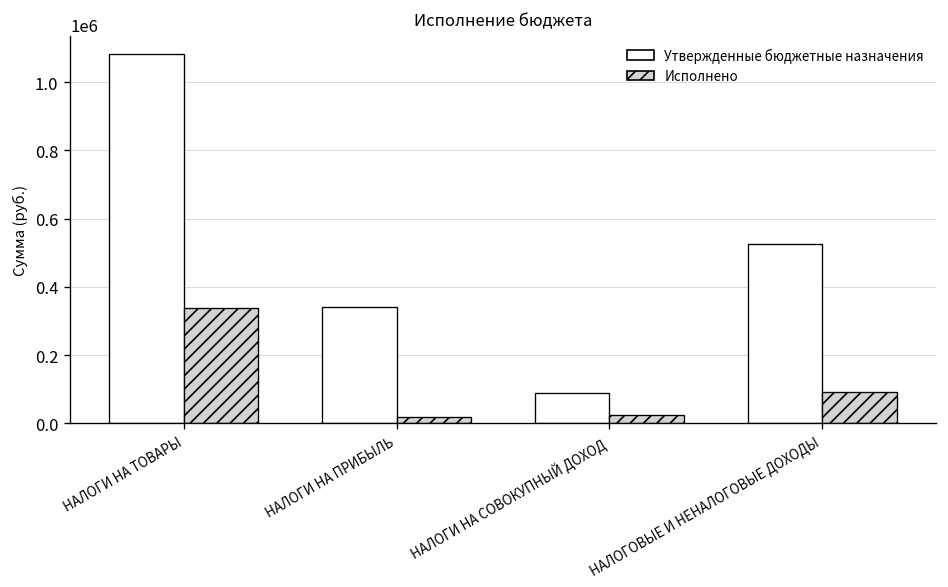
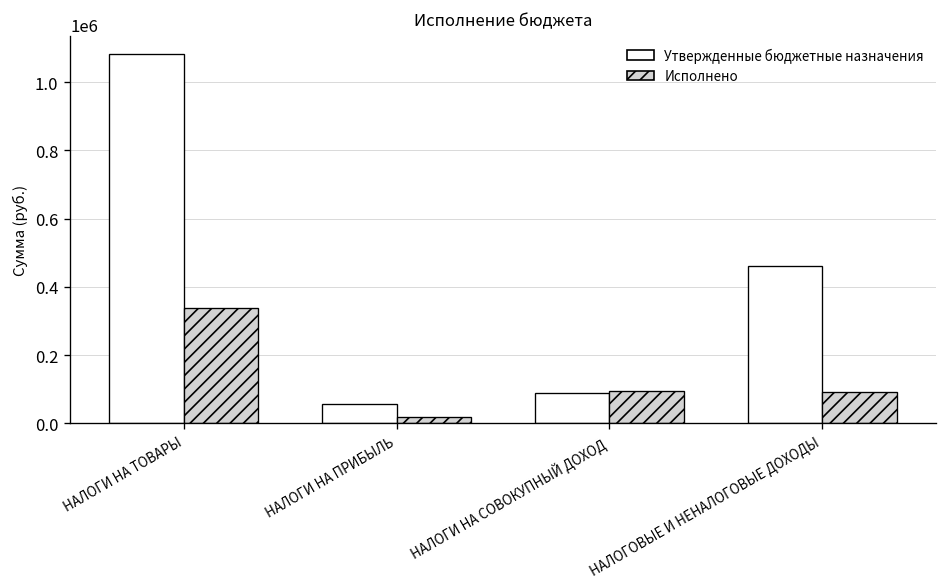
  {
    "Утвержденные бюджетные назначения": {
      "НАЛОГИ НА ТОВАРЫ": 1080000,
-     "НАЛОГИ НА ПРИБЫЛЬ": 340000,
+     "НАЛОГИ НА ПРИБЫЛЬ": 60000,
      "НАЛОГИ НА СОВОКУПНЫЙ ДОХОД": 90000,
-     "НАЛОГОВЫЕ И НЕНАЛОГОВЫЕ ДОХОДЫ": 530000
+     "НАЛОГОВЫЕ И НЕНАЛОГОВЫЕ ДОХОДЫ": 460000
    },
    "Исполнено": {
      "НАЛОГИ НА ТОВАРЫ": 340000,
      "НАЛОГИ НА ПРИБЫЛЬ": 20000,
-     "НАЛОГИ НА СОВОКУПНЫЙ ДОХОД": 20000,
+     "НАЛОГИ НА СОВОКУПНЫЙ ДОХОД": 90000,
      "НАЛОГОВЫЕ И НЕНАЛОГОВЫЕ ДОХОДЫ": 90000
    }
  }
